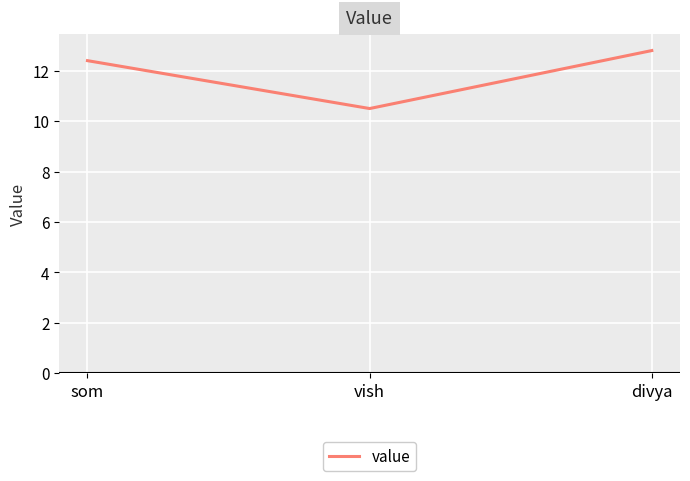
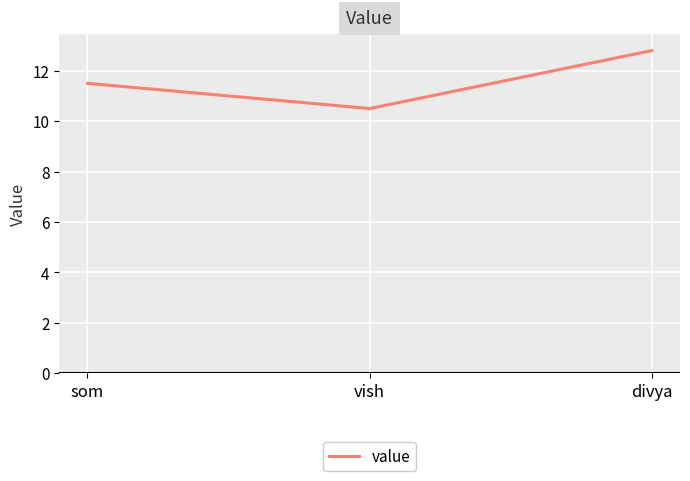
  {
-   "som": 12.4,
+   "som": 11.5,
    "vish": 10.5,
    "divya": 12.8
  }
